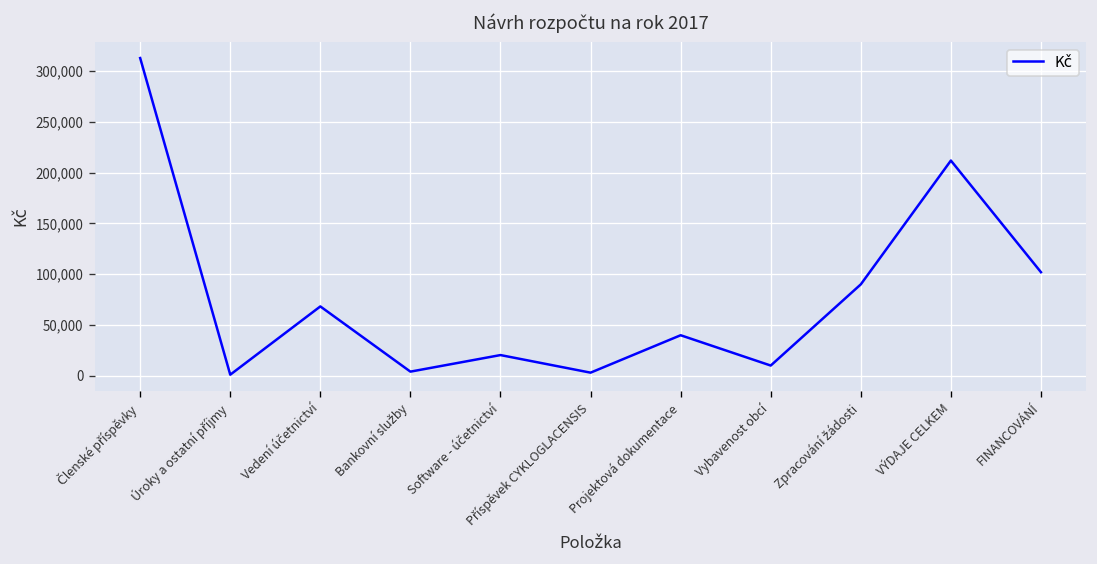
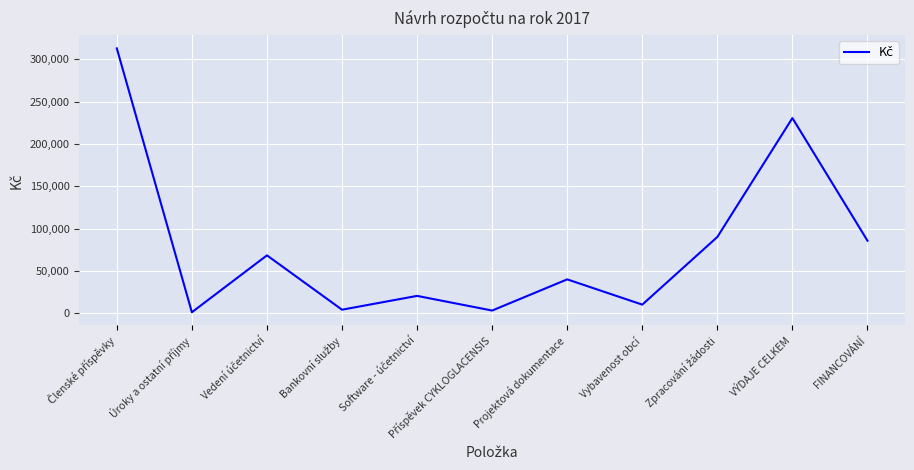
  {
    "Členské příspěvky": "310,000",
    "Úroky a ostatní příjmy": "0",
    "Vedení účetnictví": "70,000",
    "Bankovní služby": "0",
    "Software - účetnictví": "20,000",
    "Příspěvek CYKLOGLACENSIS": "0",
    "Projektová dokumentace": "40,000",
    "Vybavenost obcí": "10,000",
    "Zpracování žádosti": "90,000",
-   "VÝDAJE CELKEM": "210,000",
-   "FINANCOVÁNÍ": "100,000"
+   "VÝDAJE CELKEM": "230,000",
+   "FINANCOVÁNÍ": "90,000"
  }
